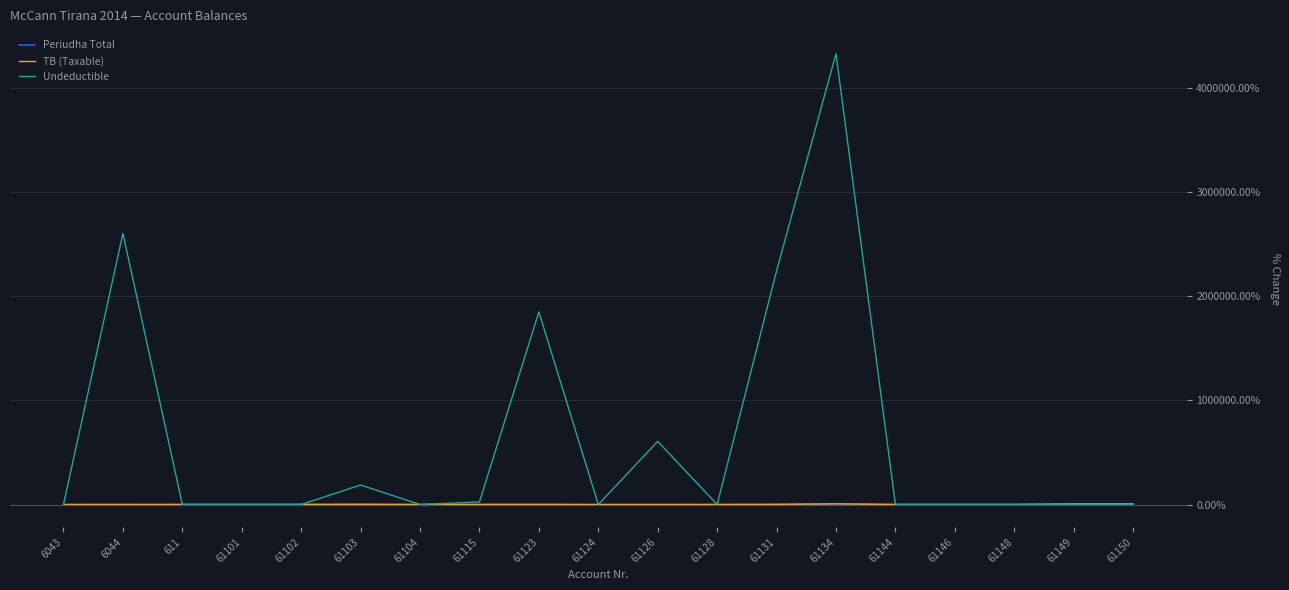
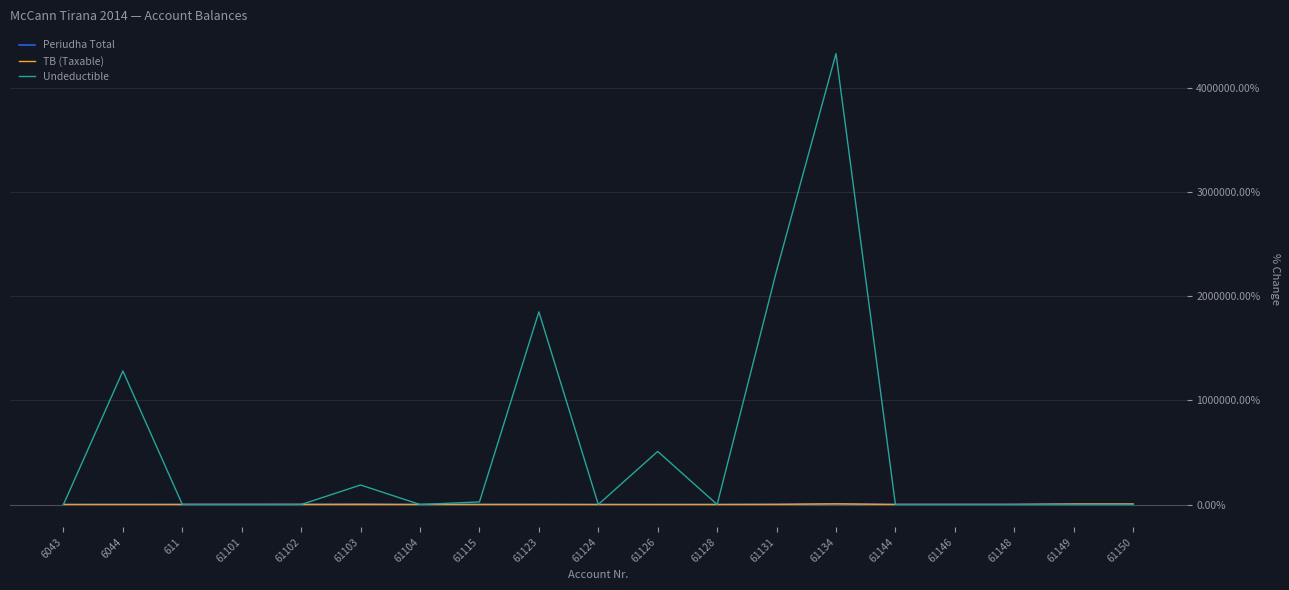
  {
    "TB (Taxable)": {
      "6044": "0%",
      "61103": "0%",
      "61115": "0%",
      "61123": "0%",
      "61126": "0%",
      "61131": "0%",
      "61134": "10000%"
    },
    "Undeductible": {
-     "6044": "2600000%",
+     "6044": "1280000%",
      "61103": "190000%",
      "61115": "30000%",
      "61123": "1850000%",
-     "61126": "610000%",
+     "61126": "510000%",
      "61131": "2240000%",
      "61134": "4330000%"
    }
  }
